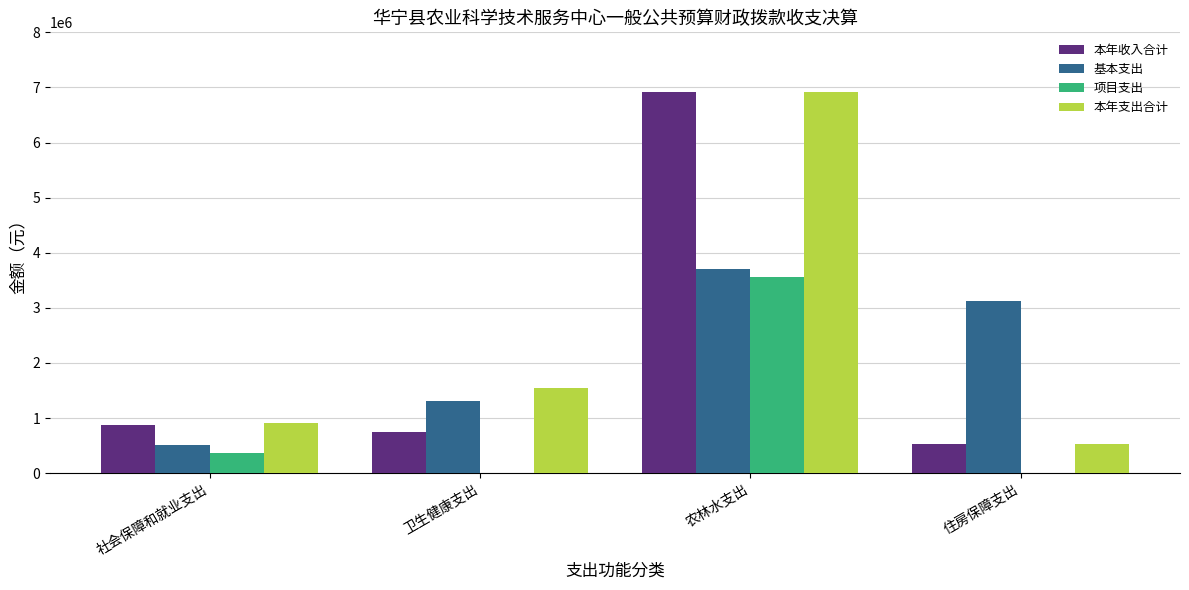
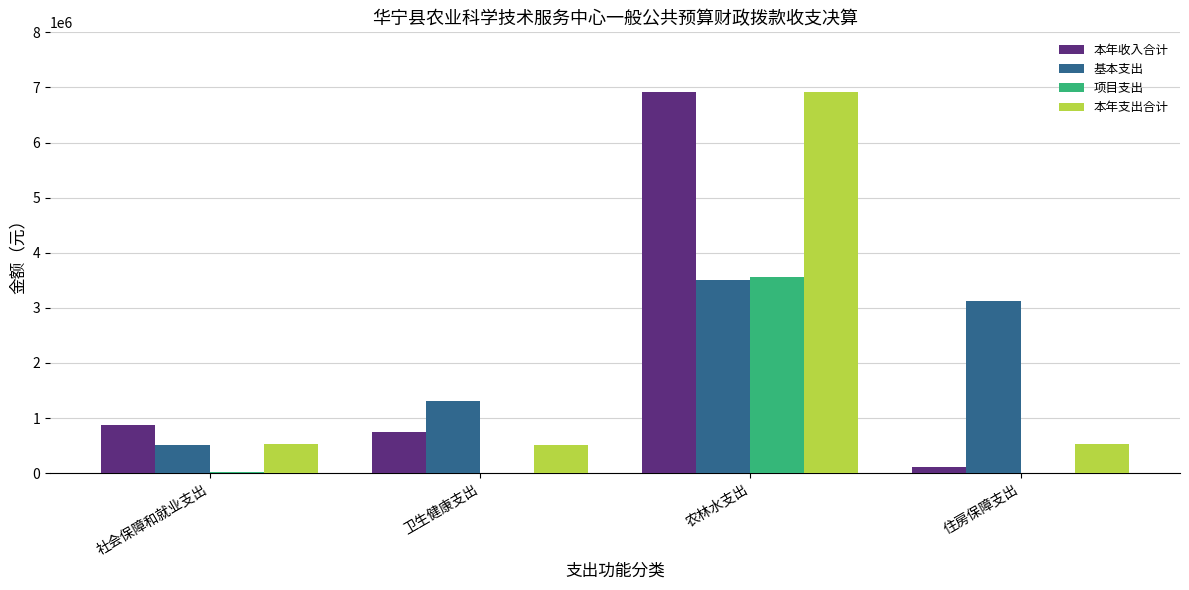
  {
    "本年收入合计": {
      "社会保障和就业支出": 900000,
      "卫生健康支出": 700000,
      "农林水支出": 6900000,
-     "住房保障支出": 500000
+     "住房保障支出": 100000
    },
    "基本支出": {
      "社会保障和就业支出": 500000,
      "卫生健康支出": 1300000,
-     "农林水支出": 3700000,
+     "农林水支出": 3500000,
      "住房保障支出": 3100000
    },
    "项目支出": {
-     "社会保障和就业支出": 400000,
+     "社会保障和就业支出": 0,
      "卫生健康支出": 0,
      "农林水支出": 3600000,
      "住房保障支出": 0
    },
    "本年支出合计": {
-     "社会保障和就业支出": 900000,
-     "卫生健康支出": 1500000,
+     "社会保障和就业支出": 500000,
+     "卫生健康支出": 500000,
      "农林水支出": 6900000,
      "住房保障支出": 500000
    }
  }
